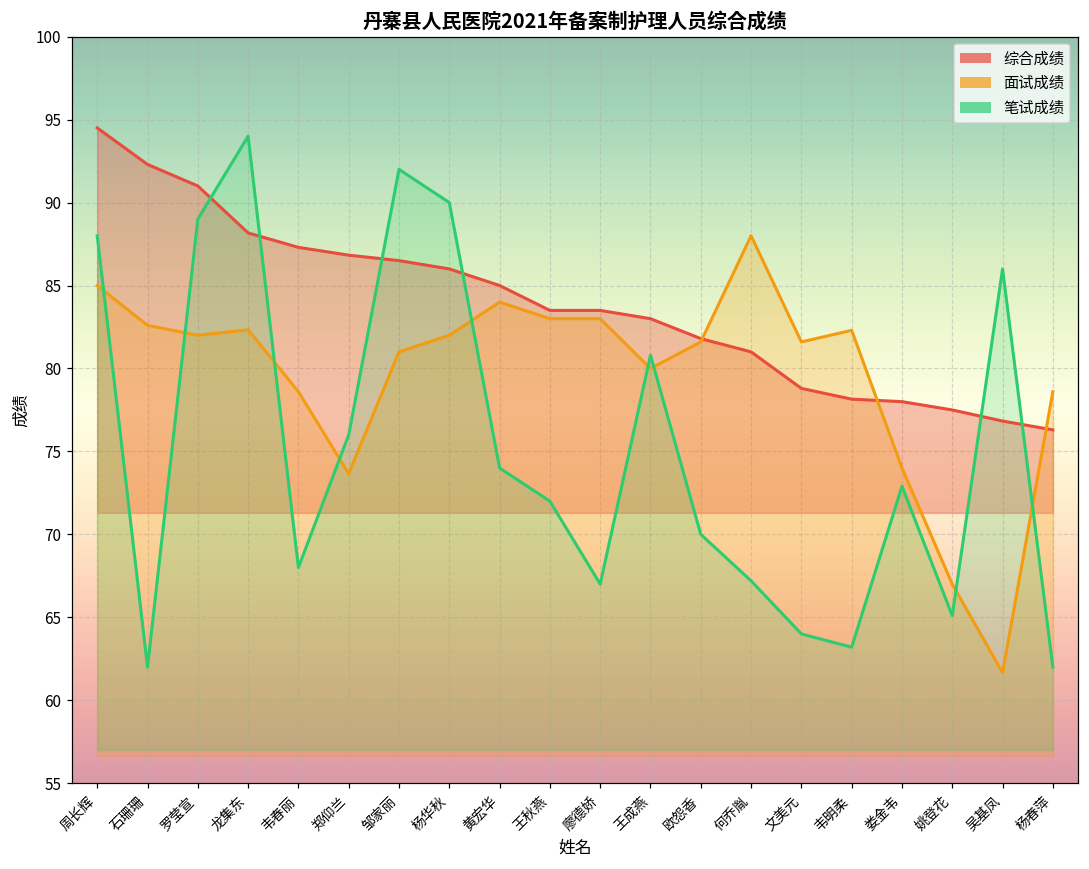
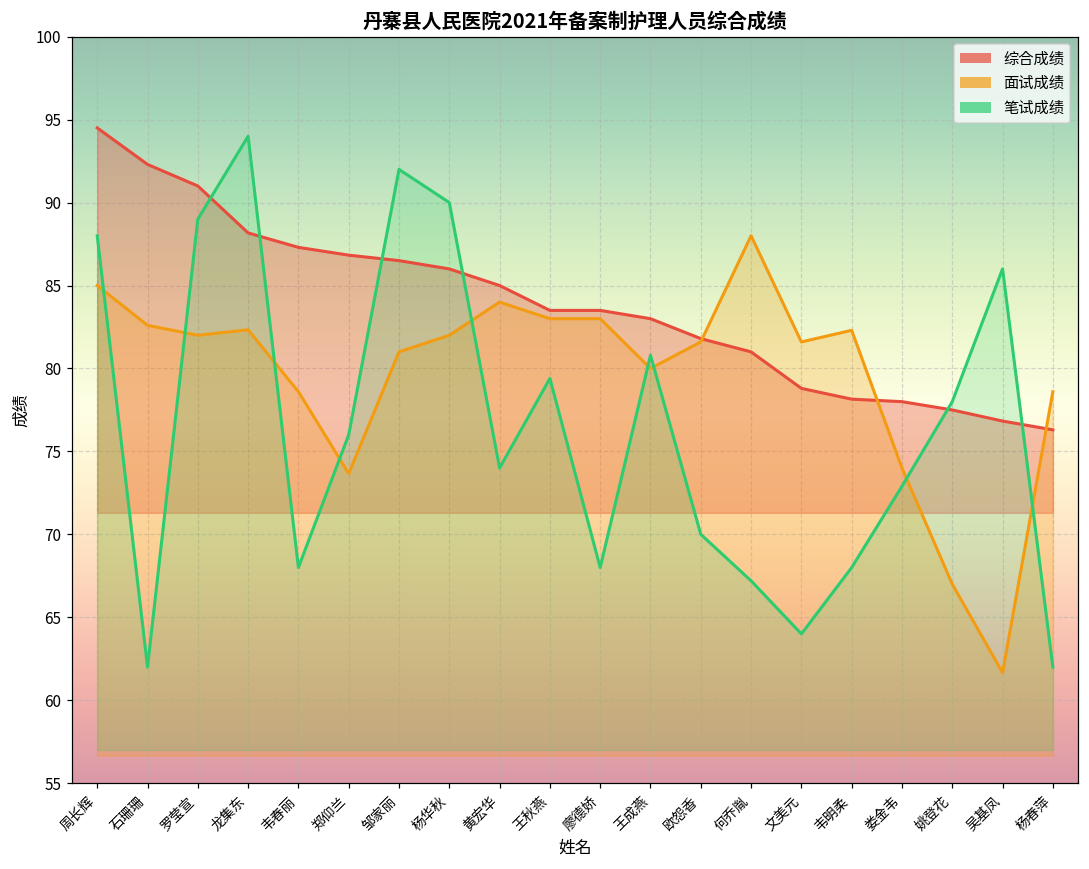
  {
    "笔试成绩": {
      "周长辉": 88.0,
      "石珊珊": 62.0,
      "罗莹宣": 89.0,
      "龙集东": 94.0,
      "韦春丽": 68.0,
      "郑仰兰": 76.0,
      "邹家丽": 92.0,
      "杨华秋": 90.0,
      "黄宏华": 74.0,
-     "王秋燕": 72.0,
-     "廖德娇": 67,
+     "王秋燕": 79.4,
+     "廖德娇": 68,
      "王成燕": 80.8,
      "欧怨香": 70.0,
      "何乔胤": 67.2,
      "文美元": 64.0,
-     "韦明柔": 63.2,
+     "韦明柔": 68.0,
      "娄金韦": 72.9,
-     "姚登花": 65.1,
+     "姚登花": 78.0,
      "吴基凤": 86.0,
      "杨春萍": 62.0
    }
  }
